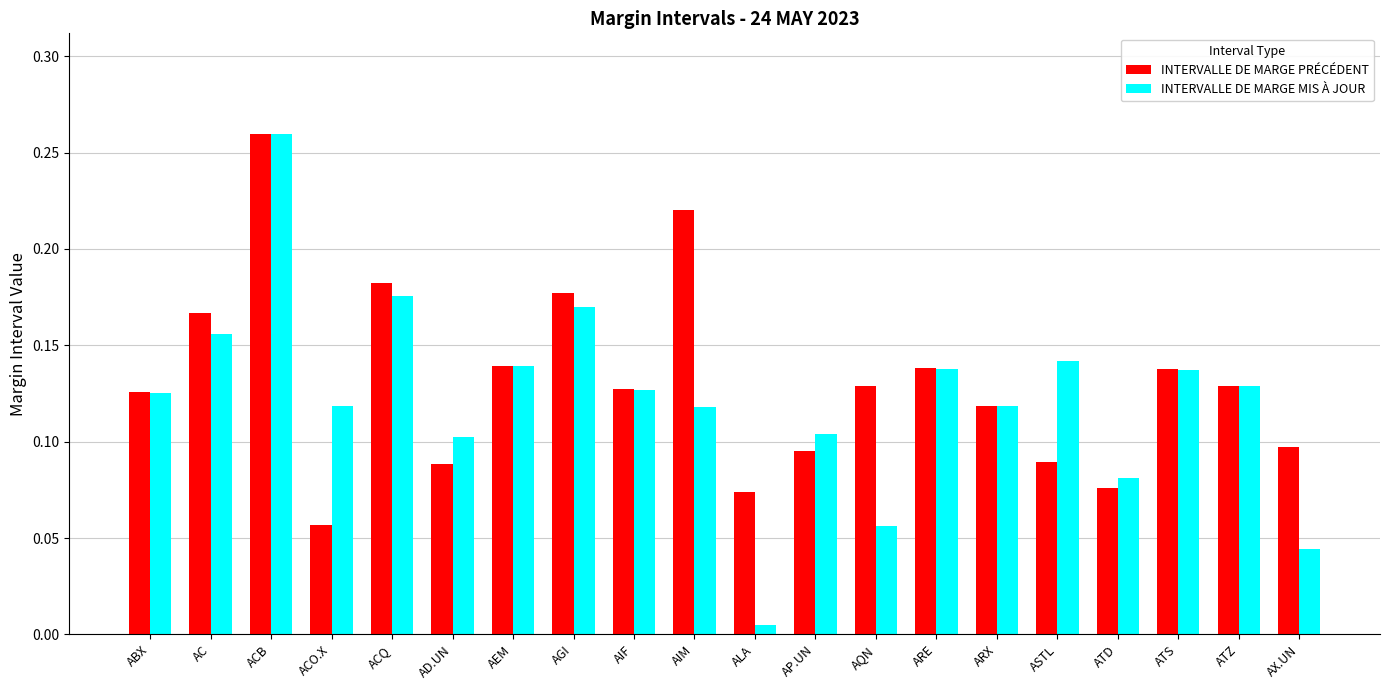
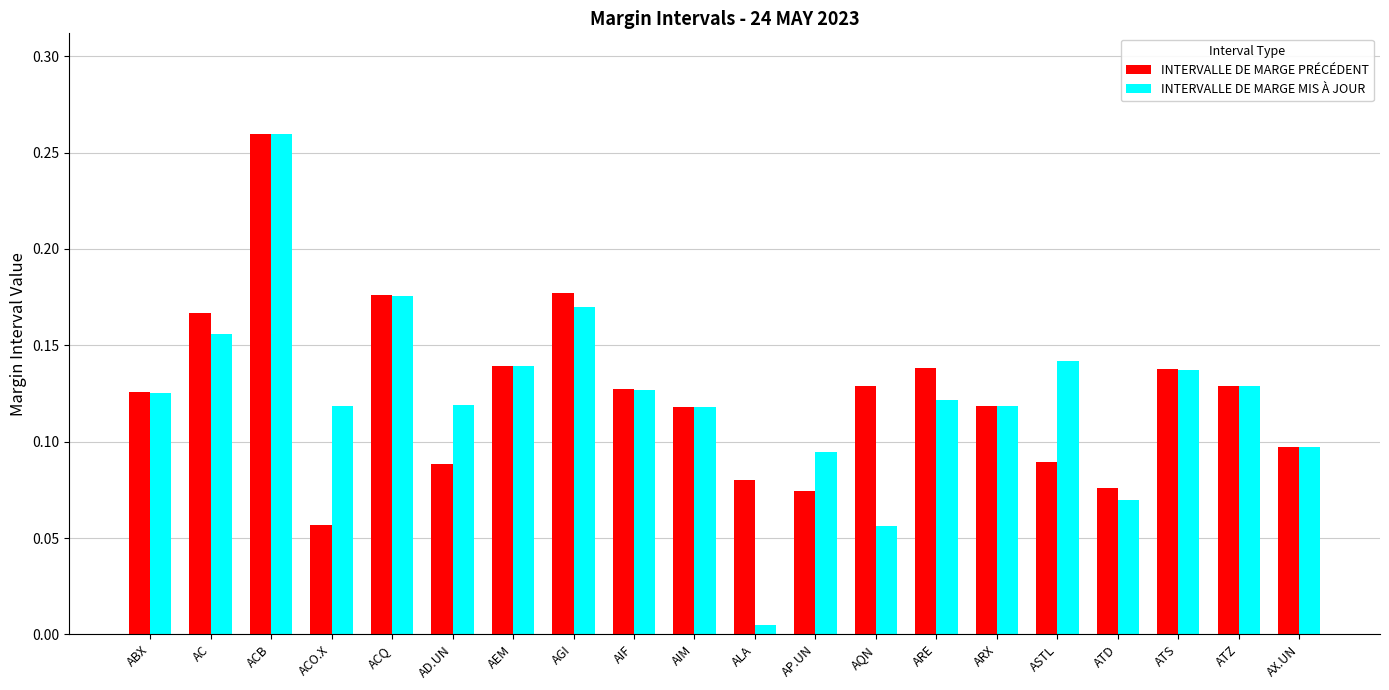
  {
    "INTERVALLE DE MARGE PRÉCÉDENT": {
      "ABX": 0.126,
      "AC": 0.167,
      "ACB": 0.260,
      "ACO.X": 0.057,
-     "ACQ": 0.182,
+     "ACQ": 0.176,
      "AD.UN": 0.089,
      "AEM": 0.139,
      "AGI": 0.177,
      "AIF": 0.127,
-     "AIM": 0.220,
-     "ALA": 0.074,
-     "AP.UN": 0.095,
+     "AIM": 0.118,
+     "ALA": 0.080,
+     "AP.UN": 0.074,
      "AQN": 0.129,
      "ARE": 0.138,
      "ARX": 0.119,
      "ASTL": 0.089,
      "ATD": 0.076,
      "ATS": 0.138,
      "ATZ": 0.129,
      "AX.UN": 0.097
    },
    "INTERVALLE DE MARGE MIS À JOUR": {
      "ABX": 0.125,
      "AC": 0.156,
      "ACB": 0.260,
      "ACO.X": 0.119,
      "ACQ": 0.175,
-     "AD.UN": 0.103,
+     "AD.UN": 0.119,
      "AEM": 0.139,
      "AGI": 0.170,
      "AIF": 0.127,
      "AIM": 0.118,
      "ALA": 0.005,
-     "AP.UN": 0.104,
+     "AP.UN": 0.095,
      "AQN": 0.056,
-     "ARE": 0.138,
+     "ARE": 0.122,
      "ARX": 0.118,
      "ASTL": 0.142,
-     "ATD": 0.081,
+     "ATD": 0.070,
      "ATS": 0.137,
      "ATZ": 0.129,
-     "AX.UN": 0.045
+     "AX.UN": 0.097
    }
  }
